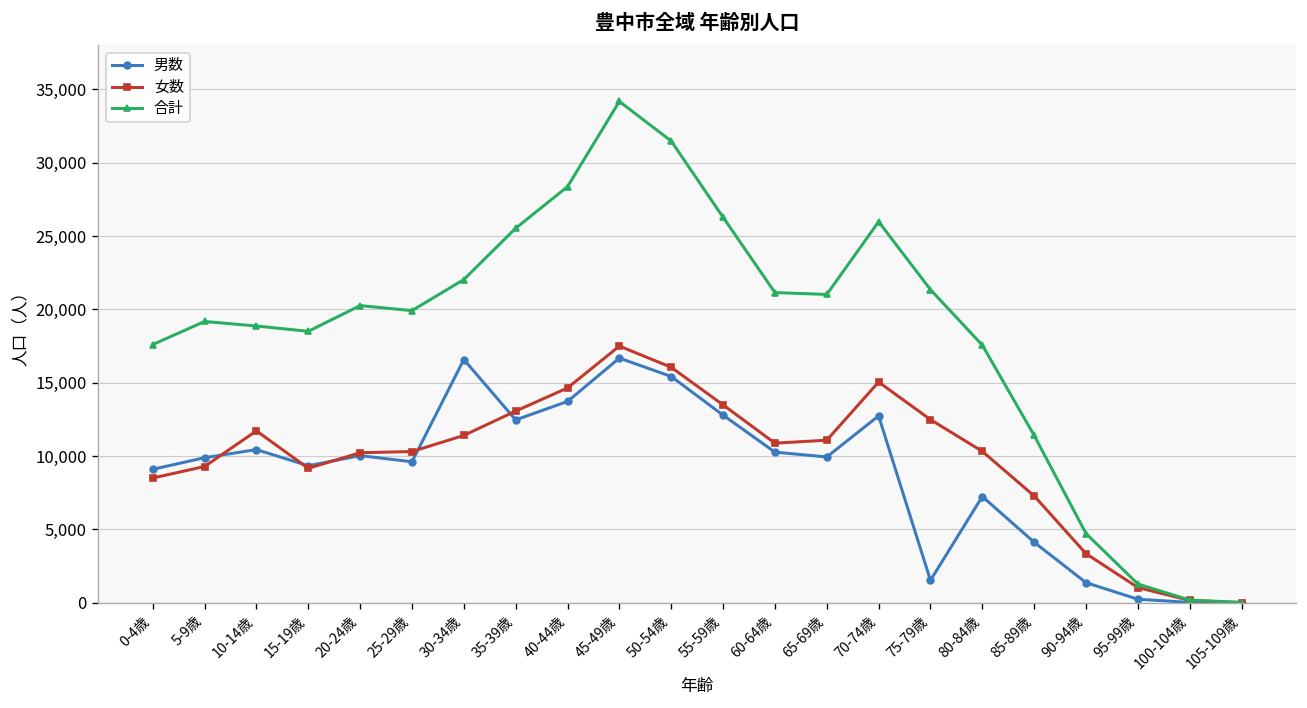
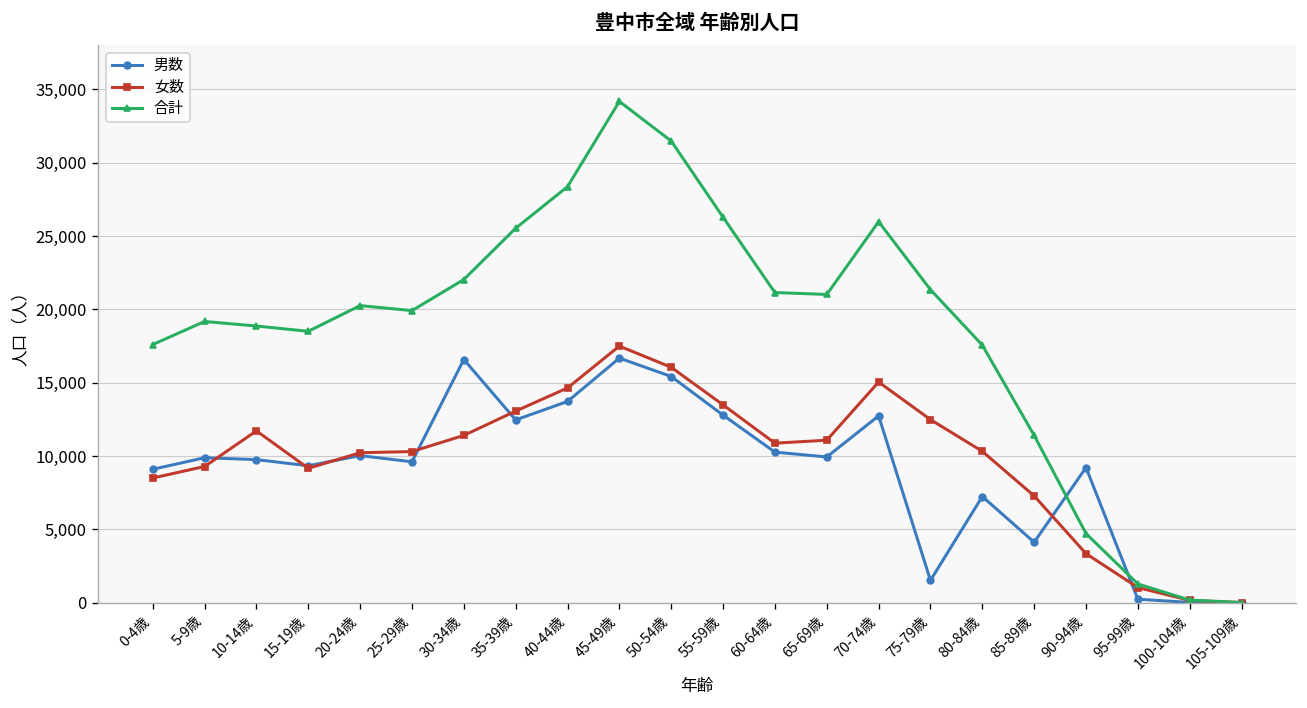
  {
    "男数": {
      "0-4歳": "9,100",
      "5-9歳": "9,900",
-     "10-14歳": "10,400",
+     "10-14歳": "9,800",
      "25-29歳": "9,600",
      "30-34歳": "16,600",
      "35-39歳": "12,500",
      "40-44歳": "13,700",
      "45-49歳": "16,700",
      "50-54歳": "15,400",
      "55-59歳": "12,800",
      "60-64歳": "10,300",
      "65-69歳": "9,900",
      "70-74歳": "12,700",
      "75-79歳": "1,500",
      "80-84歳": "7,200",
      "85-89歳": "4,100",
-     "90-94歳": "1,400",
+     "90-94歳": "9,200",
      "95-99歳": "200"
    },
    "女数": {
      "0-4歳": "8,500",
      "5-9歳": "9,300",
      "10-14歳": "11,700",
      "25-29歳": "10,300",
      "30-34歳": "11,400",
      "35-39歳": "13,100",
      "40-44歳": "14,600",
      "45-49歳": "17,500",
      "50-54歳": "16,100",
      "55-59歳": "13,500",
      "60-64歳": "10,900",
      "65-69歳": "11,100",
      "70-74歳": "15,100",
      "75-79歳": "12,500",
      "80-84歳": "10,300",
      "85-89歳": "7,300",
      "90-94歳": "3,300",
      "95-99歳": "1,000"
    },
    "合計": {
      "0-4歳": "17,600",
      "5-9歳": "19,200",
      "10-14歳": "18,900",
      "15-19歳": "18,500",
      "20-24歳": "20,300",
      "25-29歳": "19,900",
      "30-34歳": "22,000",
      "35-39歳": "25,500",
      "40-44歳": "28,400",
      "45-49歳": "34,200",
      "50-54歳": "31,500",
      "55-59歳": "26,300",
      "60-64歳": "21,200",
      "65-69歳": "21,000",
      "70-74歳": "26,000",
      "75-79歳": "21,400",
      "80-84歳": "17,600",
      "85-89歳": "11,400",
      "90-94歳": "4,700",
      "95-99歳": "1,300"
    }
  }
